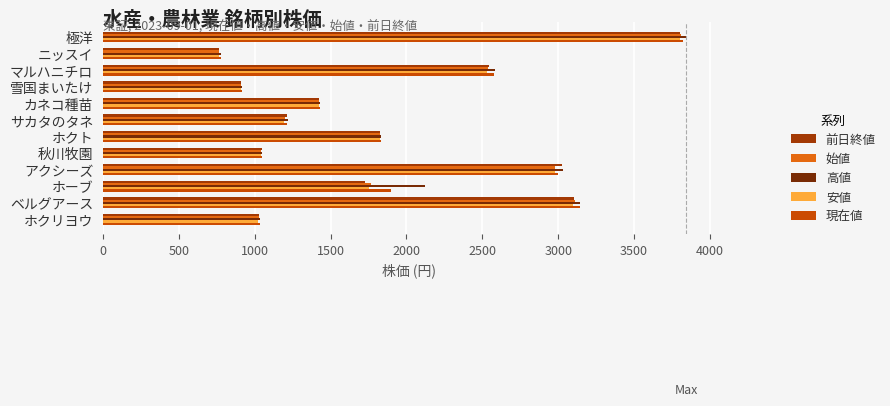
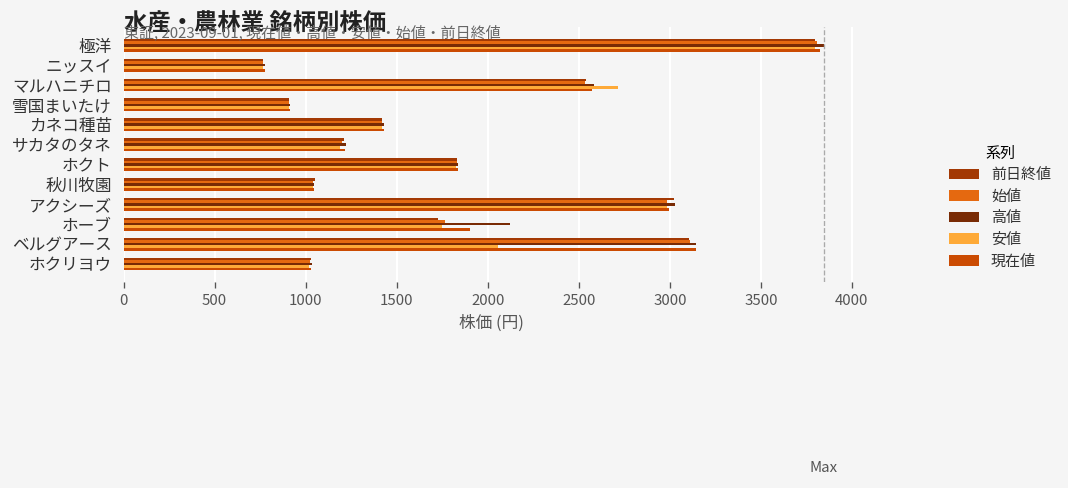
  {
    "安値": {
      "極洋": 3800,
      "ニッスイ": 760,
-     "マルハニチロ": 2530,
+     "マルハニチロ": 2720,
      "雪国まいたけ": 910,
      "カネコ種苗": 1420,
      "サカタのタネ": 1190,
      "ホクト": 1830,
      "秋川牧園": 1040,
      "アクシーズ": 2980,
      "ホーブ": 1750,
-     "ベルグアース": 3100,
+     "ベルグアース": 2060,
      "ホクリヨウ": 1020
    }
  }
